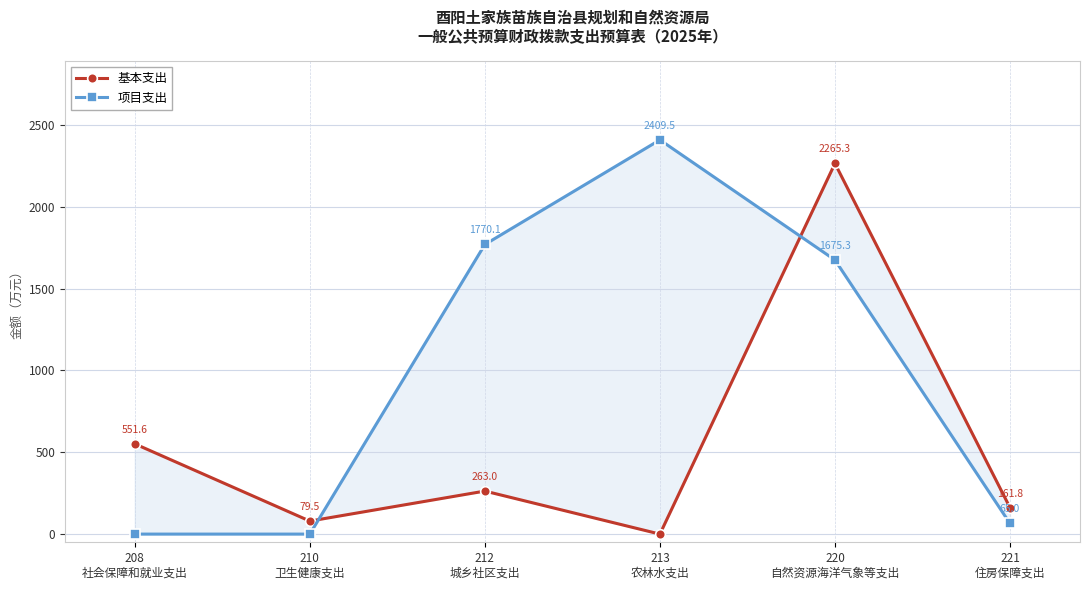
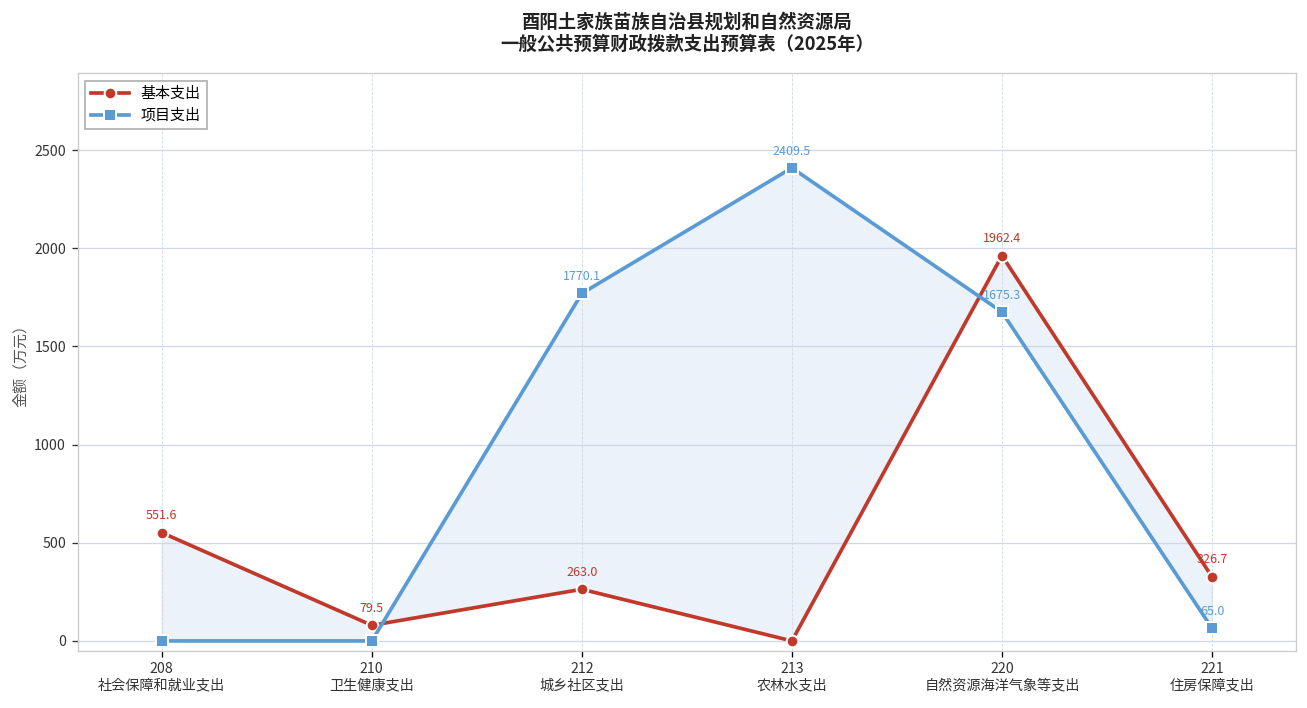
  {
    "基本支出": {
      "212 城乡社区支出": 263.0,
-     "220 自然资源海洋气象等支出": 2265.3,
-     "221 住房保障支出": 161.8
+     "220 自然资源海洋气象等支出": 1962.4,
+     "221 住房保障支出": 326.7
    }
  }
